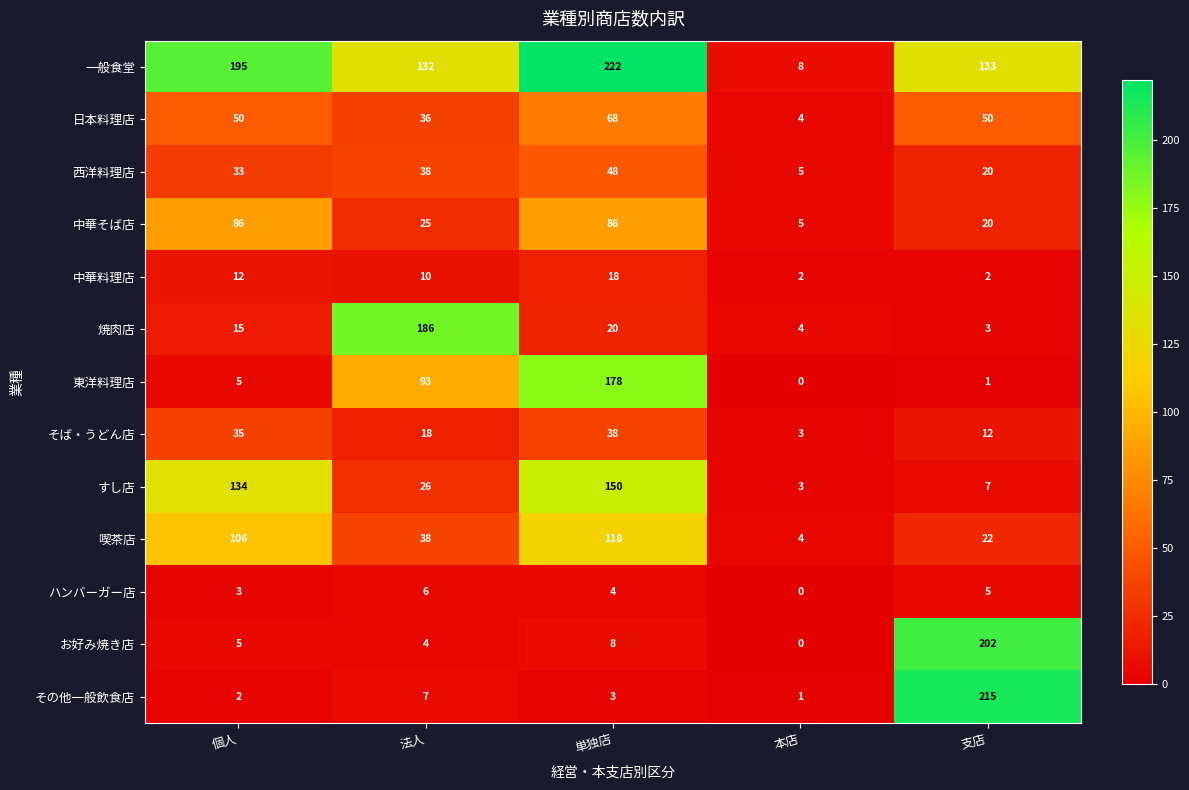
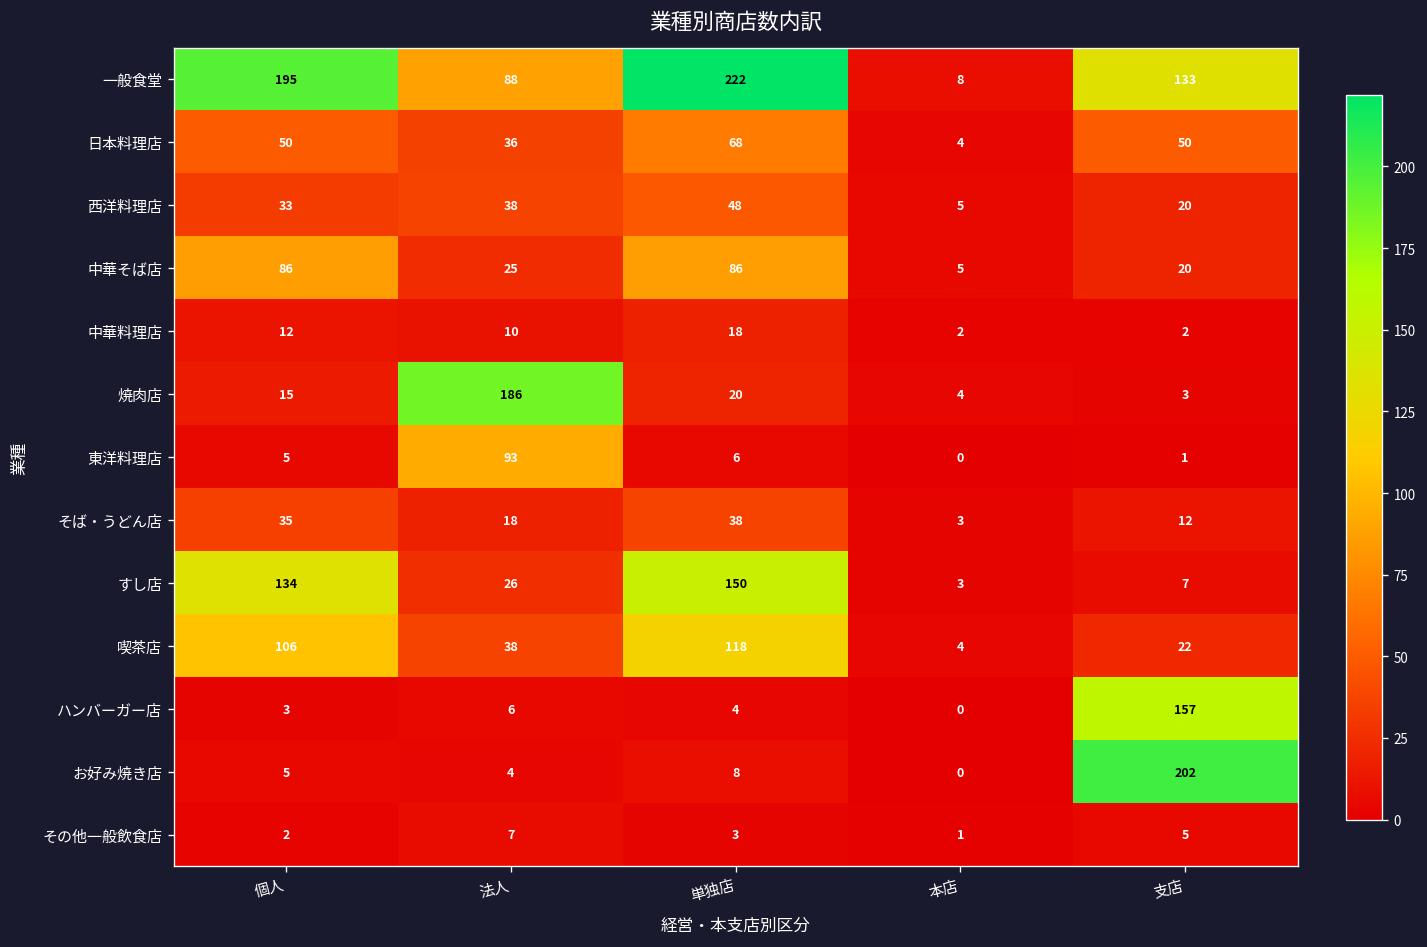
  {
    "一般食堂": {
      "個人": 195,
-     "法人": 132,
+     "法人": 88,
      "単独店": 222,
      "本店": 8,
      "支店": 133
    },
    "日本料理店": {
      "個人": 50,
      "法人": 36,
      "単独店": 68,
      "本店": 4,
      "支店": 50
    },
    "西洋料理店": {
      "個人": 33,
      "法人": 38,
      "単独店": 48,
      "本店": 5,
      "支店": 20
    },
    "中華そば店": {
      "個人": 86,
      "法人": 25,
      "単独店": 86,
      "本店": 5,
      "支店": 20
    },
    "中華料理店": {
      "個人": 12,
      "法人": 10,
      "単独店": 18,
      "本店": 2,
      "支店": 2
    },
    "焼肉店": {
      "個人": 15,
      "法人": 186,
      "単独店": 20,
      "本店": 4,
      "支店": 3
    },
    "東洋料理店": {
      "個人": 5,
      "法人": 93,
-     "単独店": 178,
+     "単独店": 6,
      "本店": 0,
      "支店": 1
    },
    "そば・うどん店": {
      "個人": 35,
      "法人": 18,
      "単独店": 38,
      "本店": 3,
      "支店": 12
    },
    "すし店": {
      "個人": 134,
      "法人": 26,
      "単独店": 150,
      "本店": 3,
      "支店": 7
    },
    "喫茶店": {
      "個人": 106,
      "法人": 38,
      "単独店": 118,
      "本店": 4,
      "支店": 22
    },
    "ハンバーガー店": {
      "個人": 3,
      "法人": 6,
      "単独店": 4,
      "本店": 0,
-     "支店": 5
+     "支店": 157
    },
    "お好み焼き店": {
      "個人": 5,
      "法人": 4,
      "単独店": 8,
      "本店": 0,
      "支店": 202
    },
    "その他一般飲食店": {
      "個人": 2,
      "法人": 7,
      "単独店": 3,
      "本店": 1,
-     "支店": 215
+     "支店": 5
    }
  }
